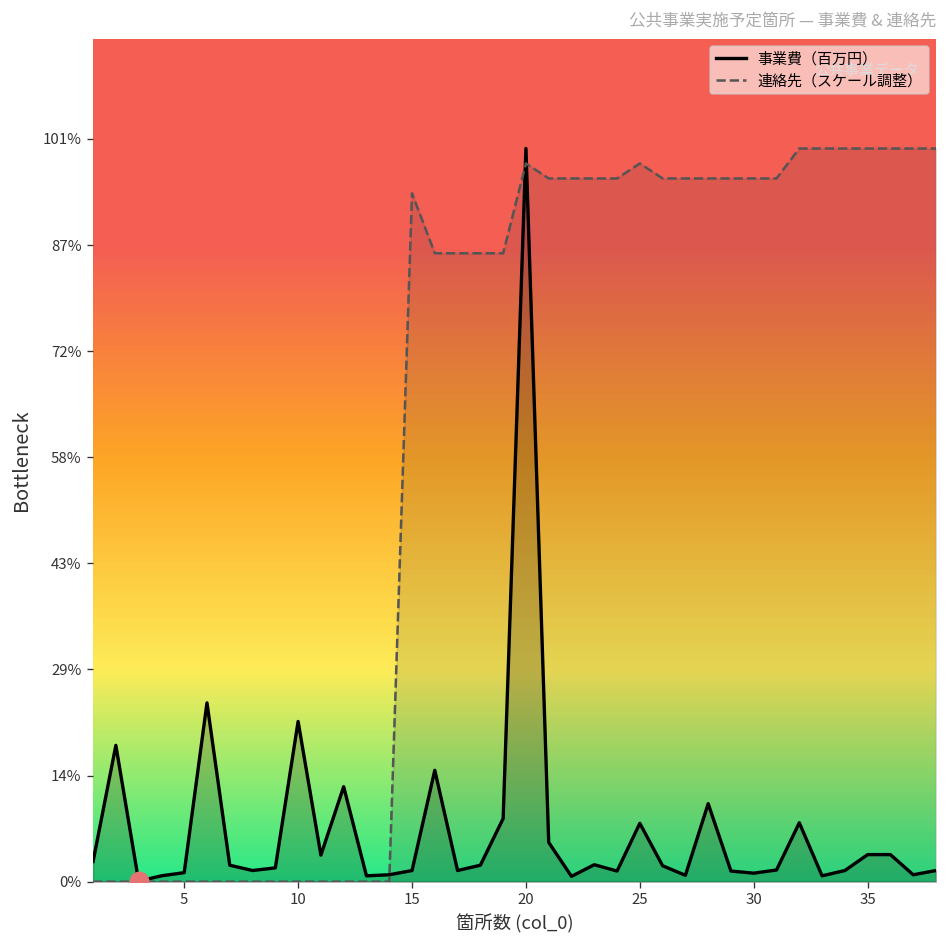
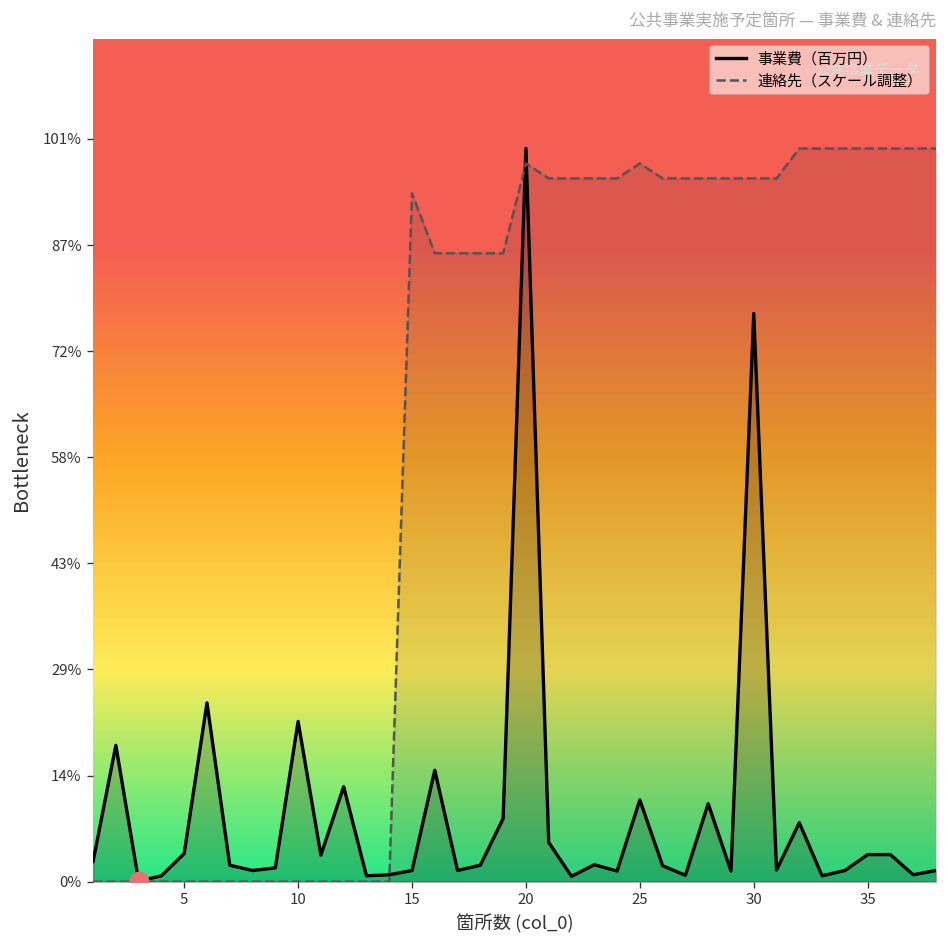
  {
    "事業費（百万円）": {
-     "5": "1%",
+     "5": "4%",
      "10": "22%",
      "15": "2%",
      "20": "100%",
-     "25": "8%",
-     "30": "1%",
+     "25": "11%",
+     "30": "77%",
      "35": "4%"
    },
    "連絡先（スケール調整）": {
      "5": "0%",
      "10": "0%",
      "15": "94%",
      "20": "98%",
      "25": "98%",
      "30": "96%",
      "35": "100%"
    }
  }
